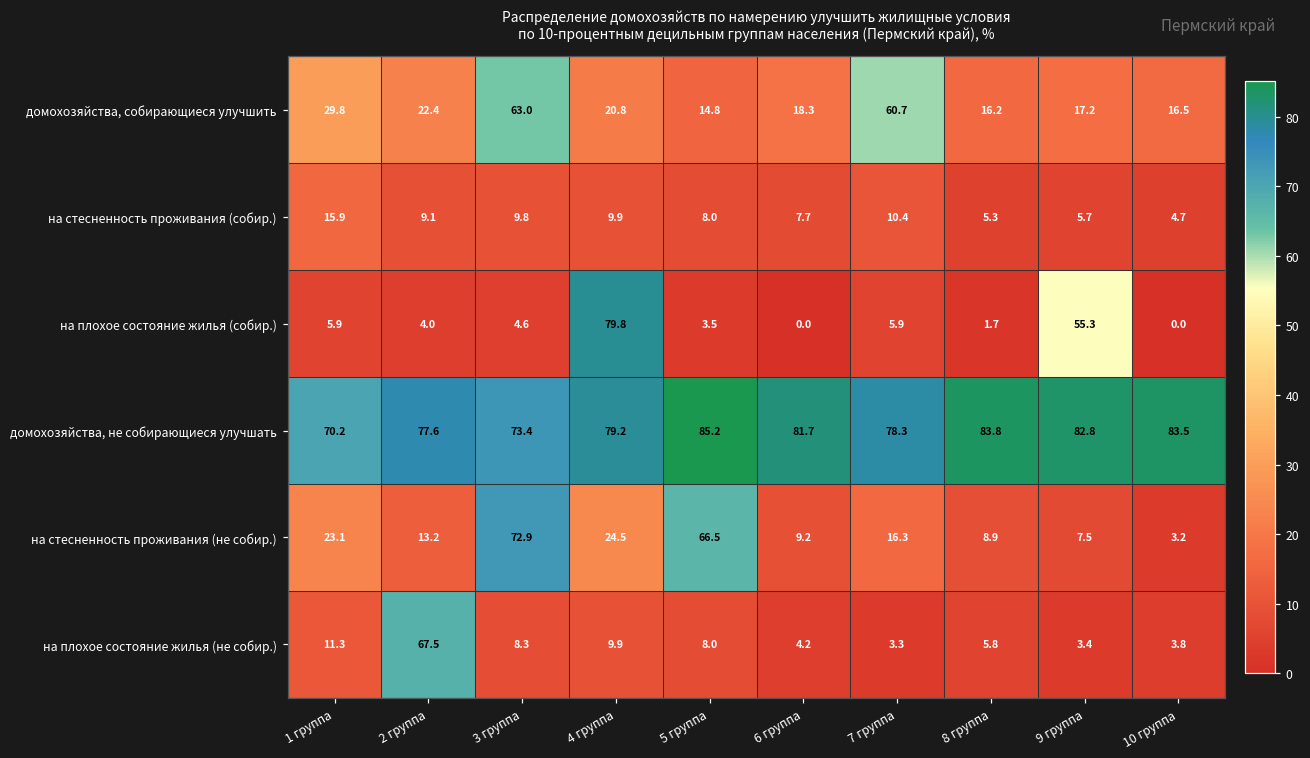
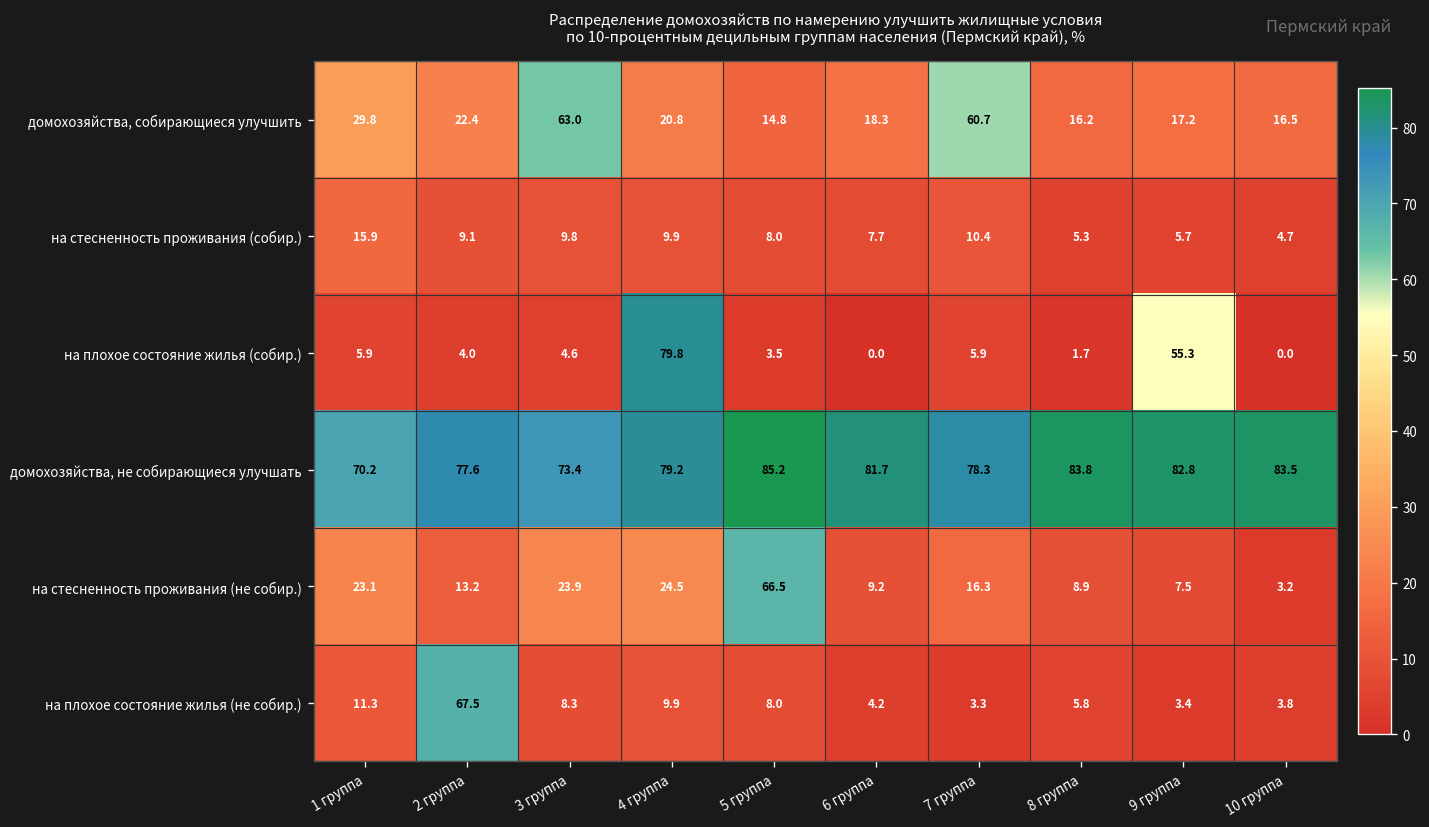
  {
    "домохозяйства, собирающиеся улучшить": {
      "1 группа": 29.8,
      "2 группа": 22.4,
      "3 группа": 63.0,
      "4 группа": 20.8,
      "5 группа": 14.8,
      "6 группа": 18.3,
      "7 группа": 60.7,
      "8 группа": 16.2,
      "9 группа": 17.2,
      "10 группа": 16.5
    },
    "на стесненность проживания (собир.)": {
      "1 группа": 15.9,
      "2 группа": 9.1,
      "3 группа": 9.8,
      "4 группа": 9.9,
      "5 группа": 8.0,
      "6 группа": 7.7,
      "7 группа": 10.4,
      "8 группа": 5.3,
      "9 группа": 5.7,
      "10 группа": 4.7
    },
    "на плохое состояние жилья (собир.)": {
      "1 группа": 5.9,
      "2 группа": 4.0,
      "3 группа": 4.6,
      "4 группа": 79.8,
      "5 группа": 3.5,
      "6 группа": 0.0,
      "7 группа": 5.9,
      "8 группа": 1.7,
      "9 группа": 55.3,
      "10 группа": 0.0
    },
    "домохозяйства, не собирающиеся улучшать": {
      "1 группа": 70.2,
      "2 группа": 77.6,
      "3 группа": 73.4,
      "4 группа": 79.2,
      "5 группа": 85.2,
      "6 группа": 81.7,
      "7 группа": 78.3,
      "8 группа": 83.8,
      "9 группа": 82.8,
      "10 группа": 83.5
    },
    "на стесненность проживания (не собир.)": {
      "1 группа": 23.1,
      "2 группа": 13.2,
-     "3 группа": 72.9,
+     "3 группа": 23.9,
      "4 группа": 24.5,
      "5 группа": 66.5,
      "6 группа": 9.2,
      "7 группа": 16.3,
      "8 группа": 8.9,
      "9 группа": 7.5,
      "10 группа": 3.2
    },
    "на плохое состояние жилья (не собир.)": {
      "1 группа": 11.3,
      "2 группа": 67.5,
      "3 группа": 8.3,
      "4 группа": 9.9,
      "5 группа": 8.0,
      "6 группа": 4.2,
      "7 группа": 3.3,
      "8 группа": 5.8,
      "9 группа": 3.4,
      "10 группа": 3.8
    }
  }
